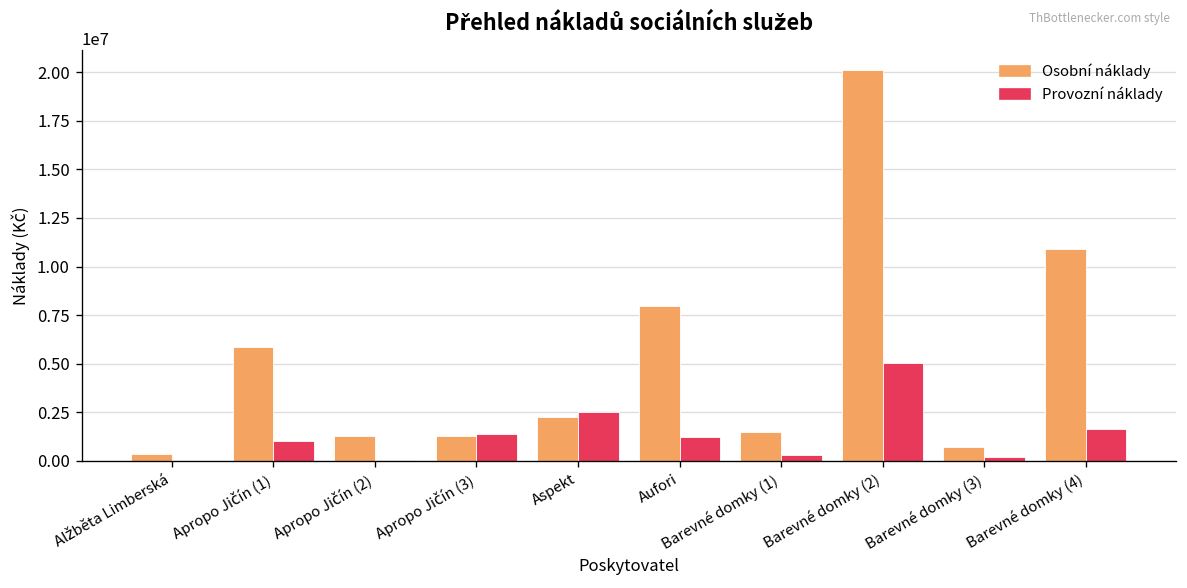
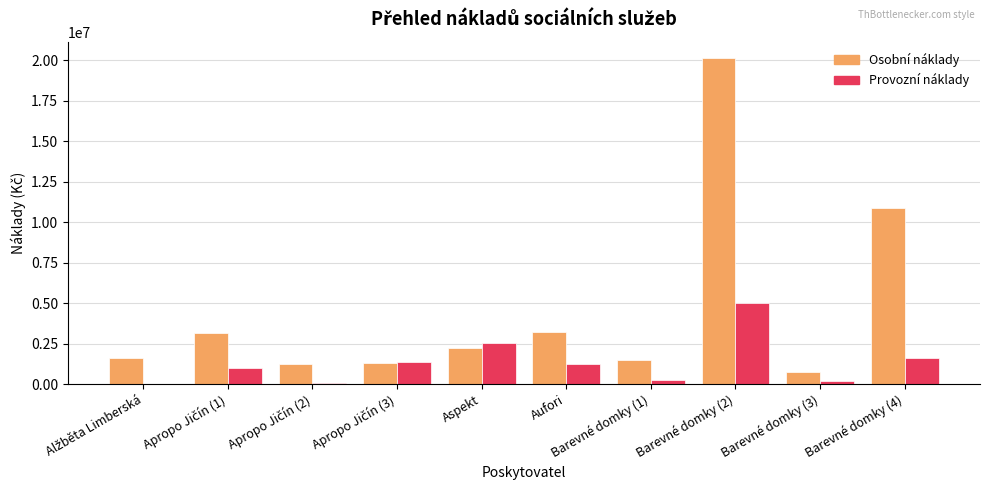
  {
    "Osobní náklady": {
-     "Alžběta Limberská": 400000,
-     "Apropo Jičín (1)": 5900000,
+     "Alžběta Limberská": 1600000,
+     "Apropo Jičín (1)": 3100000,
      "Apropo Jičín (2)": 1300000,
      "Apropo Jičín (3)": 1300000,
      "Aspekt": 2200000,
-     "Aufori": 8000000,
+     "Aufori": 3200000,
      "Barevné domky (1)": 1500000,
      "Barevné domky (2)": 20100000,
      "Barevné domky (3)": 700000,
      "Barevné domky (4)": 10900000
    },
    "Provozní náklady": {
      "Alžběta Limberská": 0,
      "Apropo Jičín (1)": 1000000,
      "Apropo Jičín (3)": 1400000,
      "Aspekt": 2500000,
      "Aufori": 1200000,
      "Barevné domky (1)": 300000,
      "Barevné domky (2)": 5000000,
      "Barevné domky (3)": 200000,
      "Barevné domky (4)": 1600000
    }
  }
